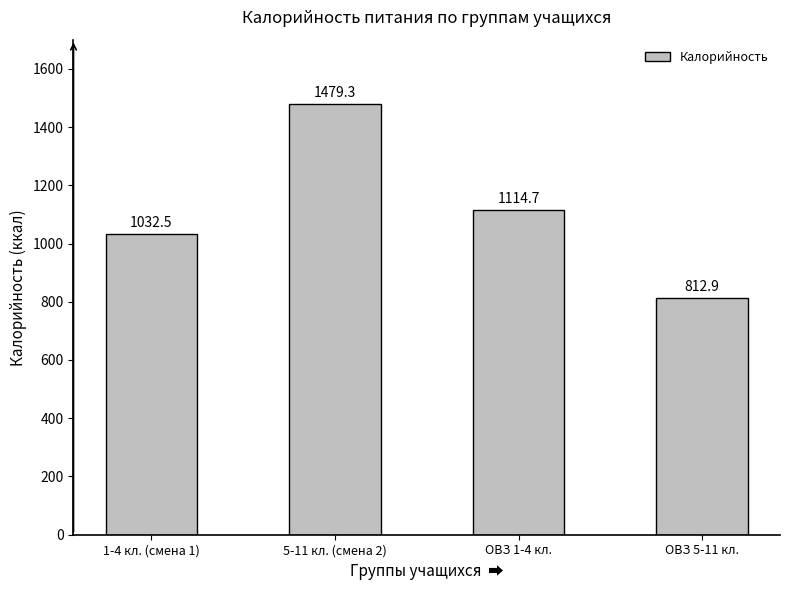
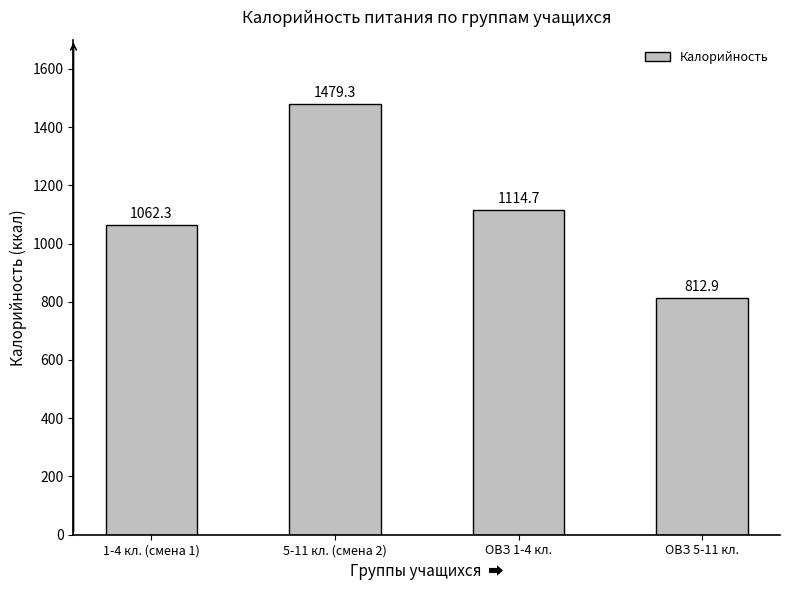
  {
-   "1-4 кл. (смена 1)": 1032.5,
+   "1-4 кл. (смена 1)": 1062.3,
    "5-11 кл. (смена 2)": 1479.3,
    "ОВЗ 1-4 кл.": 1114.7,
    "ОВЗ 5-11 кл.": 812.9
  }
